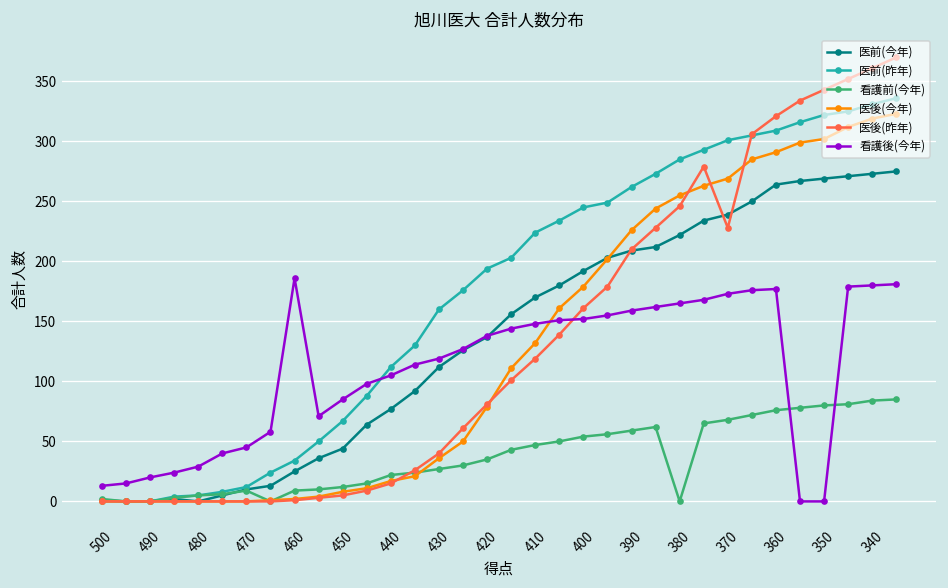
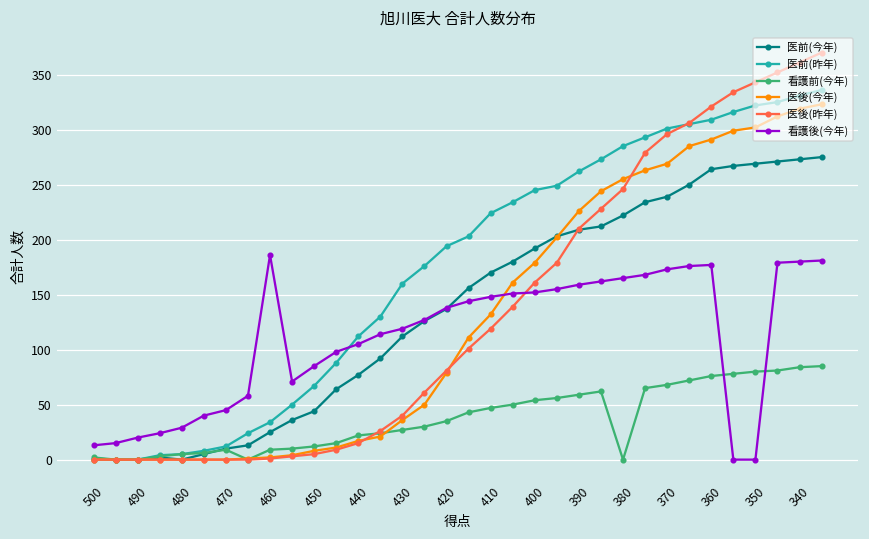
  {
    "医前(今年)": {
      "460": 30,
      "450": 40,
      "440": 80,
      "430": 110,
      "410": 170,
      "400": 190,
      "380": 220,
      "370": 240,
      "360": 260,
      "350": 270,
      "340": 270
    },
    "医前(昨年)": {
      "460": 30,
      "450": 70,
      "440": 110,
      "430": 160,
      "420": 190,
      "410": 220,
      "400": 250,
      "390": 260,
      "380": 290,
      "370": 300,
      "360": 310
    },
    "看護前(今年)": {
      "460": 10,
      "450": 10,
      "440": 20,
      "430": 30,
      "420": 40,
      "410": 50,
      "400": 50,
      "390": 60,
      "380": 0,
      "370": 70,
      "360": 80,
      "350": 80,
      "340": 80
    },
    "医後(今年)": {
      "450": 10,
      "430": 40,
      "410": 130,
      "400": 180,
      "390": 230,
      "380": 260,
      "370": 270,
      "360": 290
    },
    "医後(昨年)": {
      "450": 10,
      "430": 40,
      "410": 120,
      "400": 160,
      "380": 250,
-     "370": 230,
+     "370": 300,
      "360": 320
    },
    "看護後(今年)": {
      "500": 10,
      "490": 20,
      "480": 30,
      "470": 50,
      "460": 190,
      "450": 90,
      "440": 110,
      "430": 120,
      "410": 150,
      "400": 150,
      "390": 160,
      "380": 170,
      "370": 170,
      "360": 180,
      "350": 0,
      "340": 180
    }
  }
